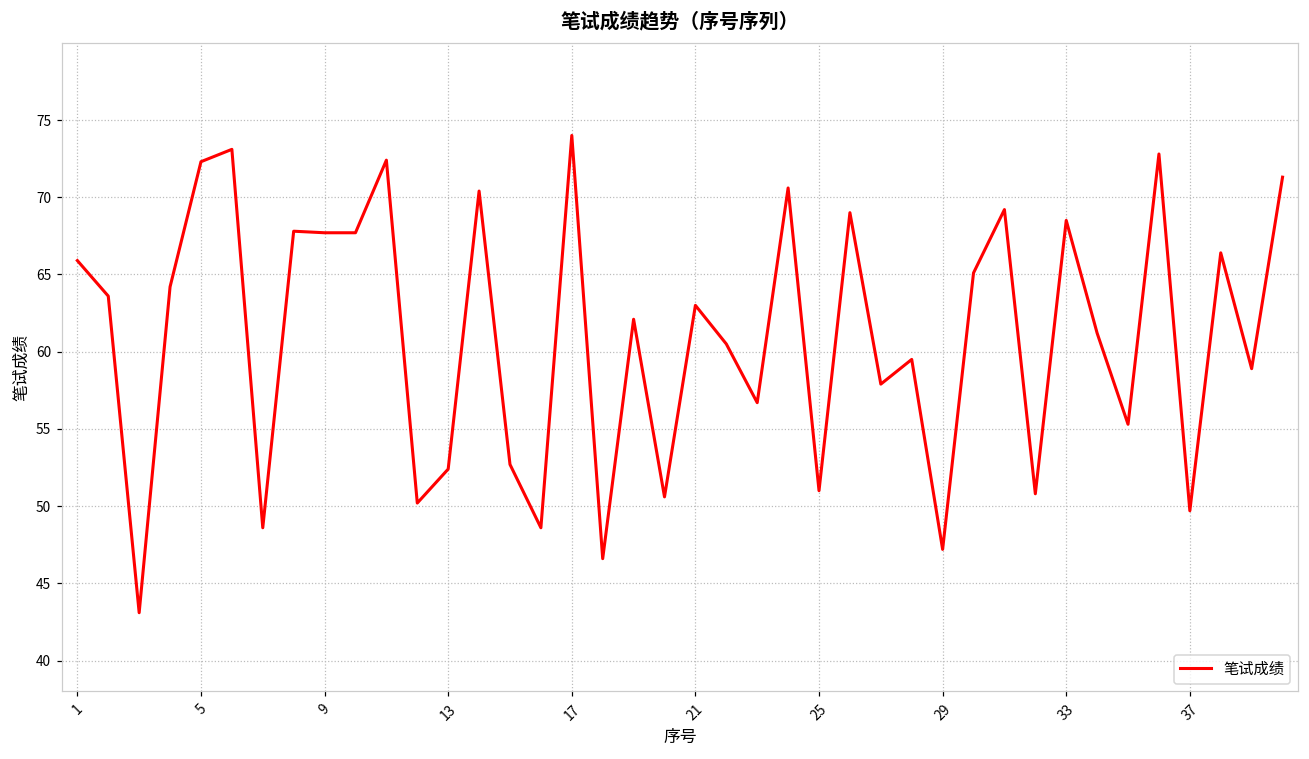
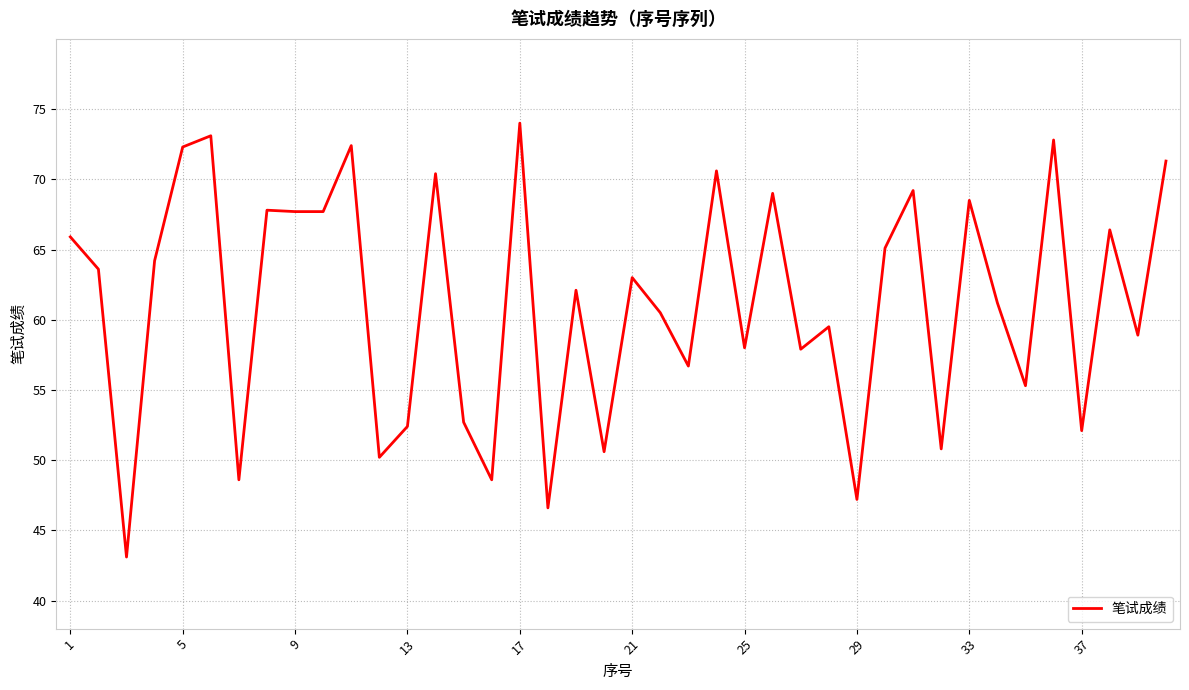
  {
    "1": 65.9,
    "5": 72.3,
    "9": 67.7,
    "13": 52.4,
    "17": 74.0,
    "21": 63.0,
-   "25": 51,
+   "25": 58,
    "29": 47.2,
    "33": 68.5,
-   "37": 49.7
+   "37": 52.1
  }
